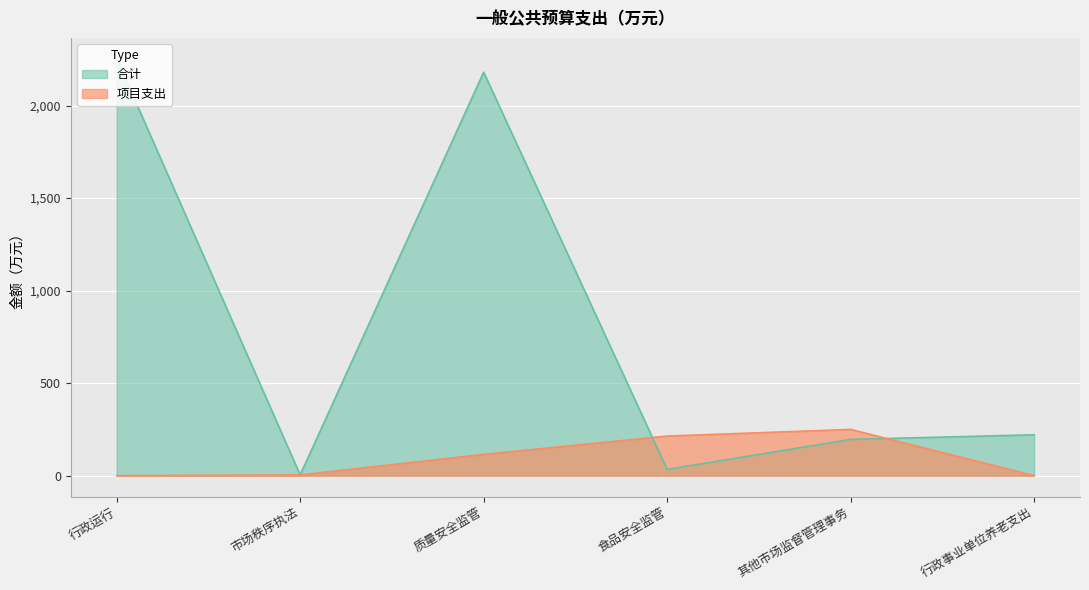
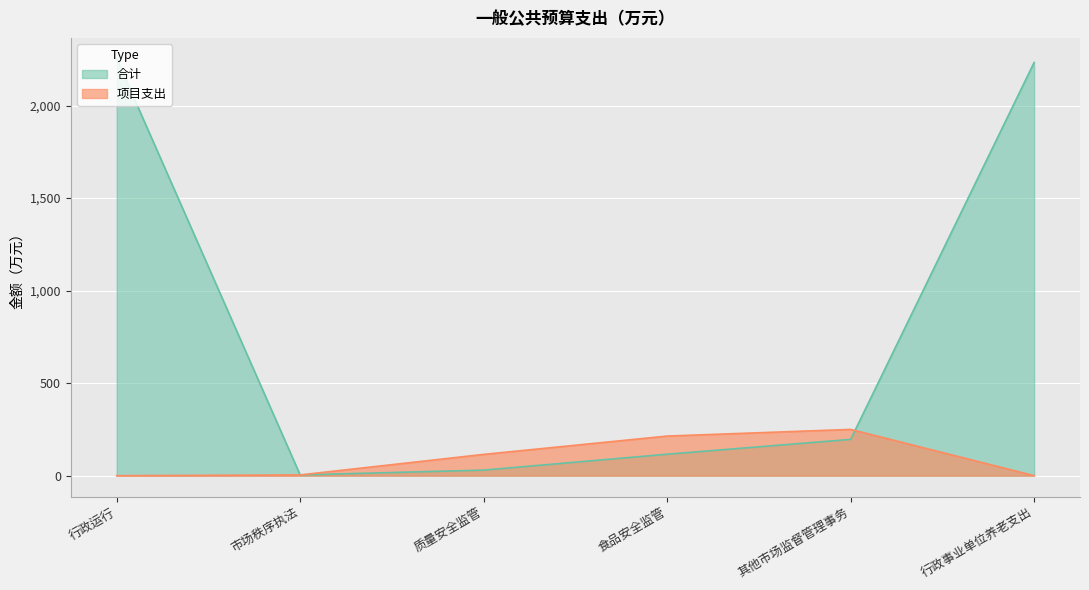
  {
    "合计": {
-     "质量安全监管": "2,180",
-     "食品安全监管": "30",
+     "质量安全监管": "30",
+     "食品安全监管": "120",
      "其他市场监督管理事务": "200",
-     "行政事业单位养老支出": "220"
+     "行政事业单位养老支出": "2,230"
    },
    "项目支出": {
      "行政运行": "0",
      "质量安全监管": "120",
      "食品安全监管": "210",
      "其他市场监督管理事务": "250",
      "行政事业单位养老支出": "0"
    }
  }
